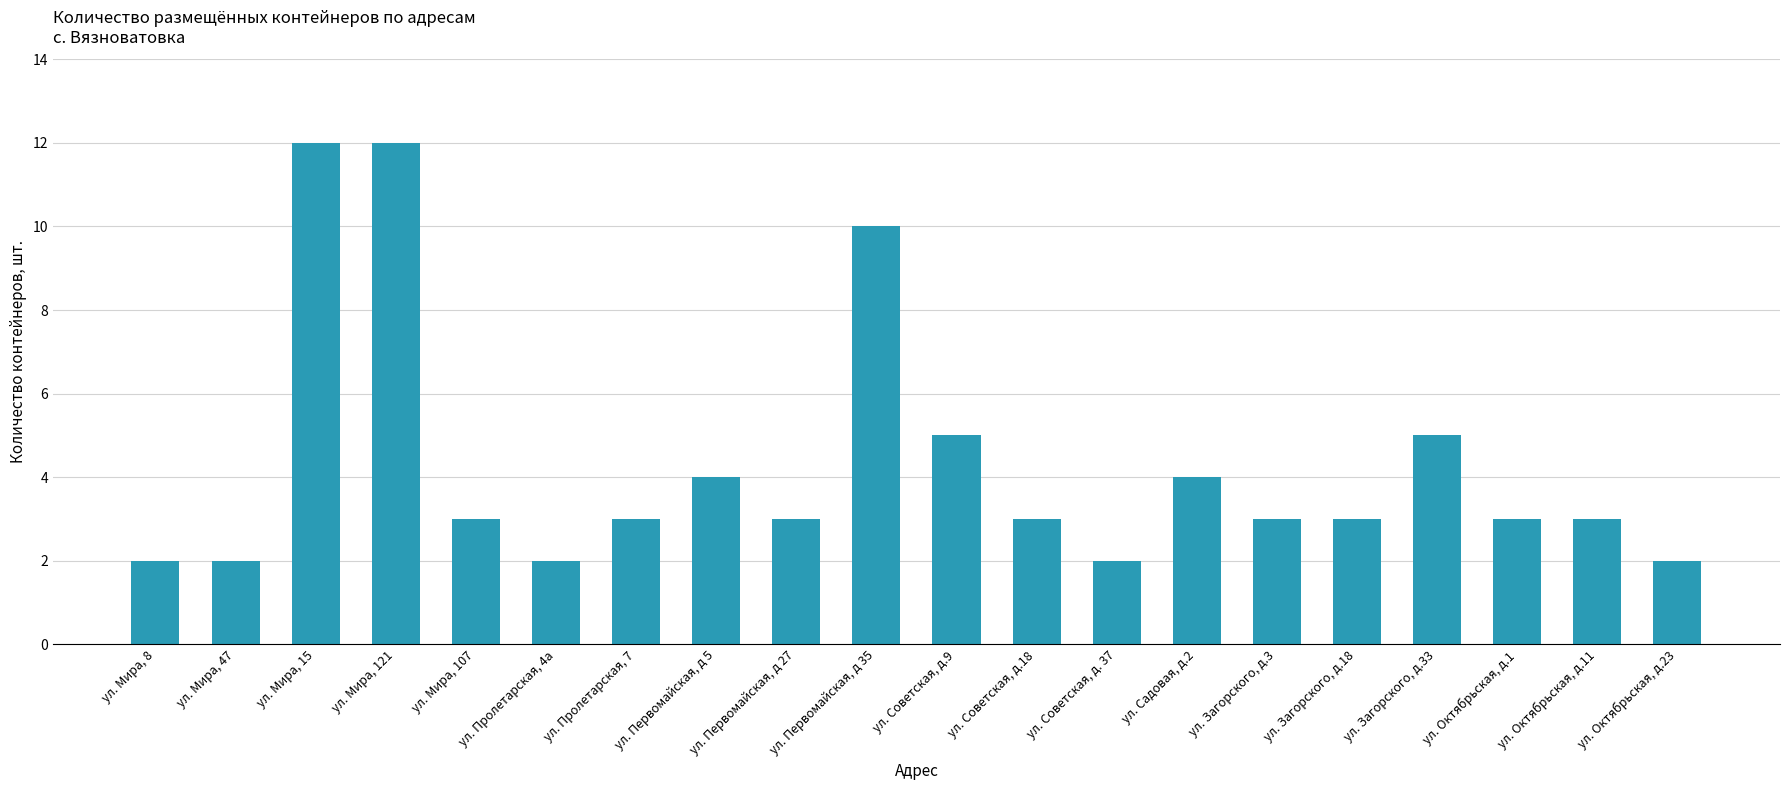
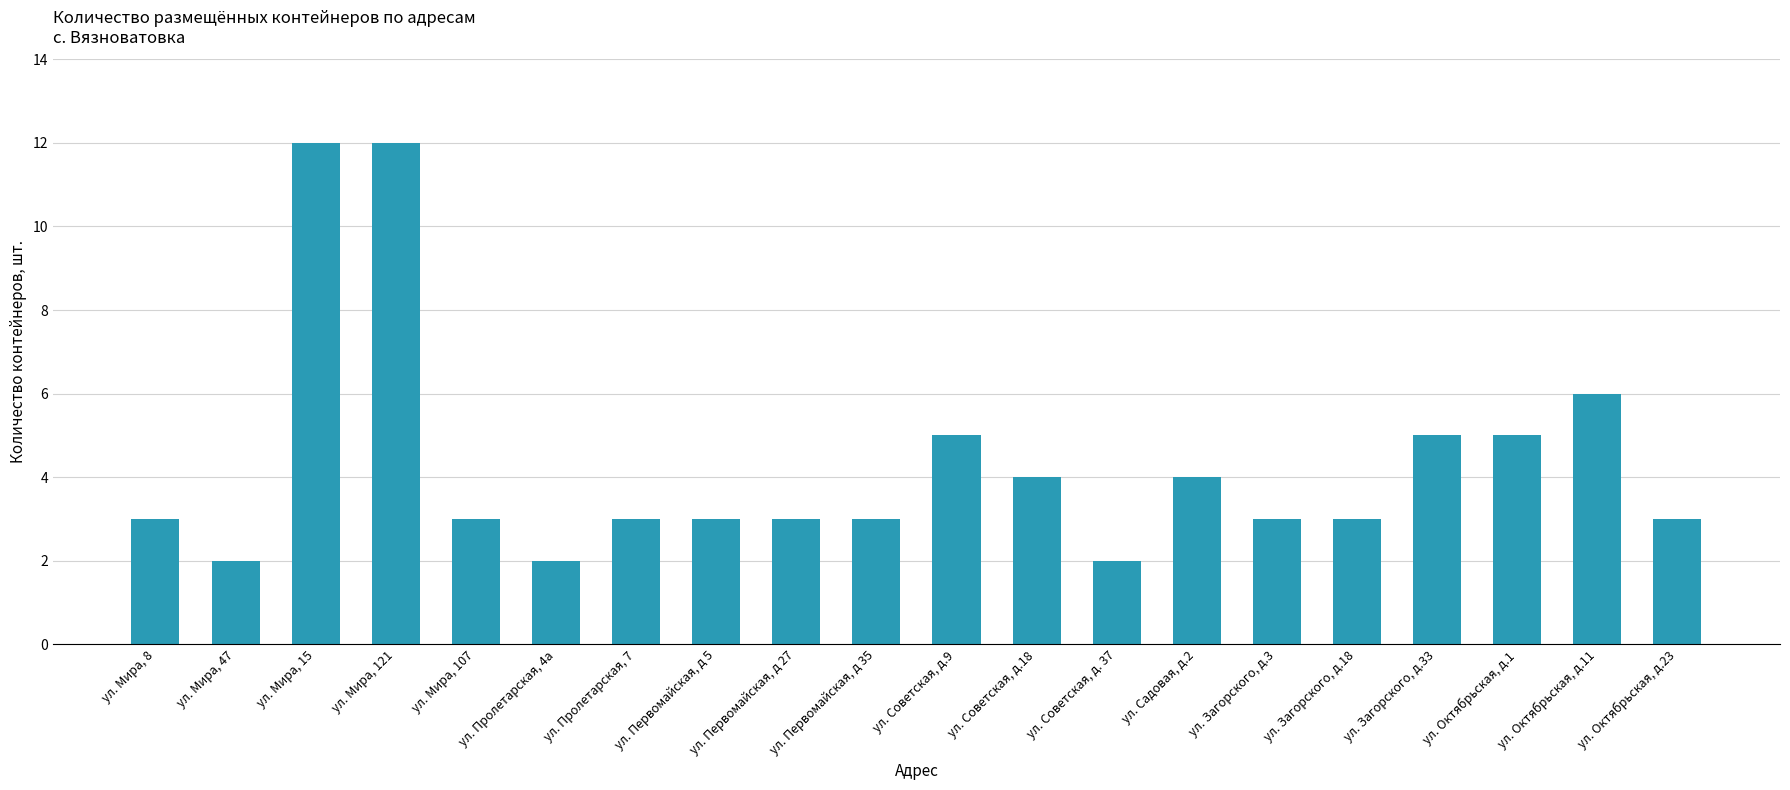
  {
-   "ул. Мира, 8": 2,
+   "ул. Мира, 8": 3,
    "ул. Мира, 47": 2,
    "ул. Мира, 15": 12,
    "ул. Мира, 121": 12,
    "ул. Мира, 107": 3,
    "ул. Пролетарская, 4а": 2,
    "ул. Пролетарская, 7": 3,
-   "ул. Первомайская, д 5": 4,
+   "ул. Первомайская, д 5": 3,
    "ул. Первомайская, д 27": 3,
-   "ул. Первомайская, д 35": 10,
+   "ул. Первомайская, д 35": 3,
    "ул. Советская, д.9": 5,
-   "ул. Советская, д.18": 3,
+   "ул. Советская, д.18": 4,
    "ул. Советская, д. 37": 2,
    "ул. Садовая, д.2": 4,
    "ул. Загорского, д.3": 3,
    "ул. Загорского, д.18": 3,
    "ул. Загорского, д.33": 5,
-   "ул. Октябрьская, д.1": 3,
-   "ул. Октябрьская, д.11": 3,
-   "ул. Октябрьская, д.23": 2
+   "ул. Октябрьская, д.1": 5,
+   "ул. Октябрьская, д.11": 6,
+   "ул. Октябрьская, д.23": 3
  }
